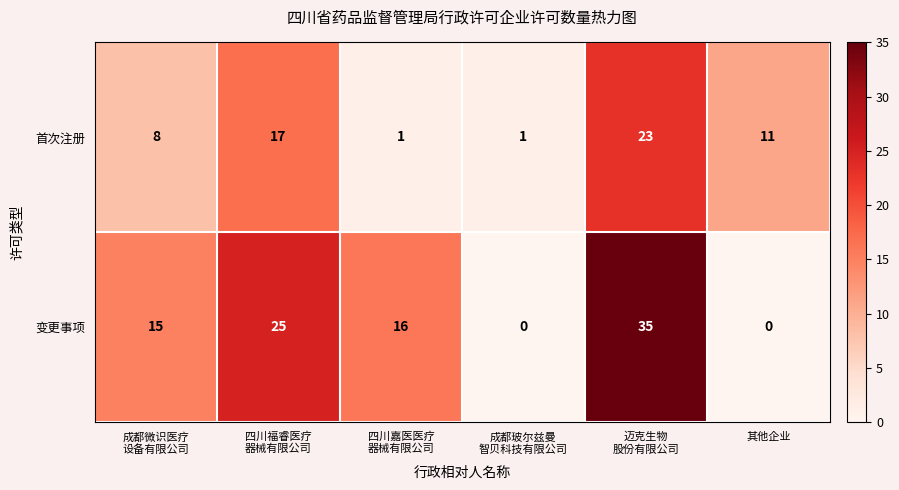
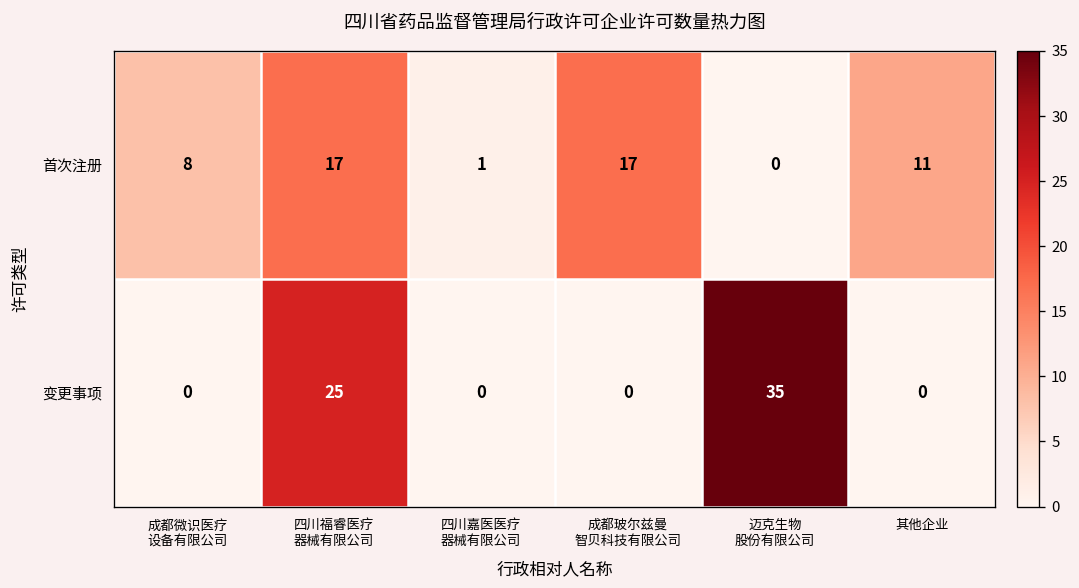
  {
    "首次注册": {
      "成都微识医疗 设备有限公司": 8,
      "四川福睿医疗 器械有限公司": 17,
      "四川嘉医医疗 器械有限公司": 1,
-     "成都玻尔兹曼 智贝科技有限公司": 1,
-     "迈克生物 股份有限公司": 23,
+     "成都玻尔兹曼 智贝科技有限公司": 17,
+     "迈克生物 股份有限公司": 0,
      "其他企业": 11
    },
    "变更事项": {
-     "成都微识医疗 设备有限公司": 15,
+     "成都微识医疗 设备有限公司": 0,
      "四川福睿医疗 器械有限公司": 25,
-     "四川嘉医医疗 器械有限公司": 16,
+     "四川嘉医医疗 器械有限公司": 0,
      "成都玻尔兹曼 智贝科技有限公司": 0,
      "迈克生物 股份有限公司": 35,
      "其他企业": 0
    }
  }
